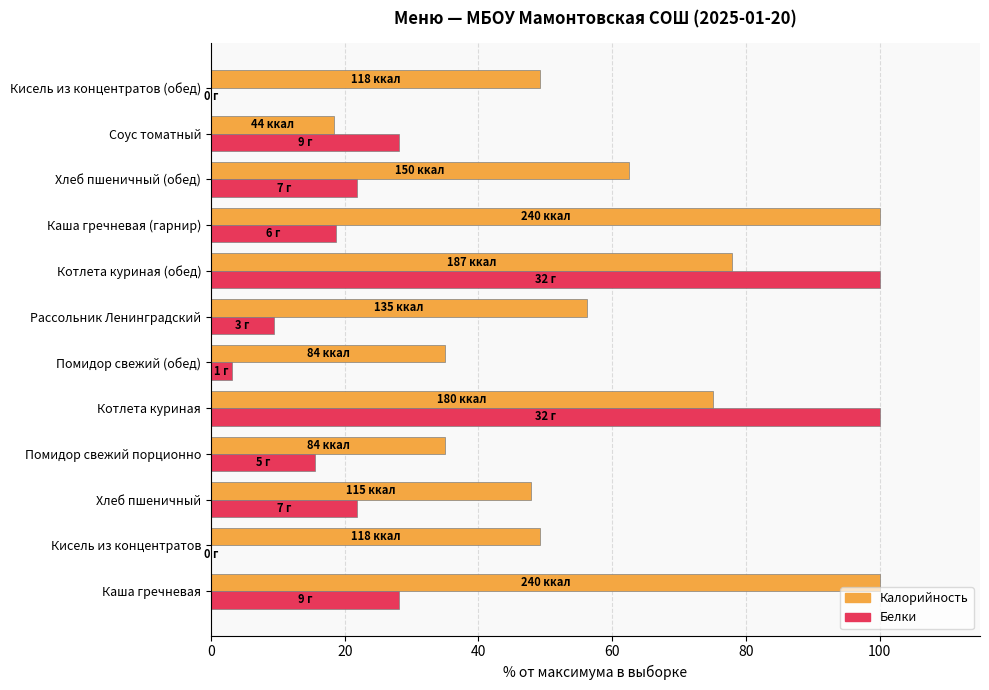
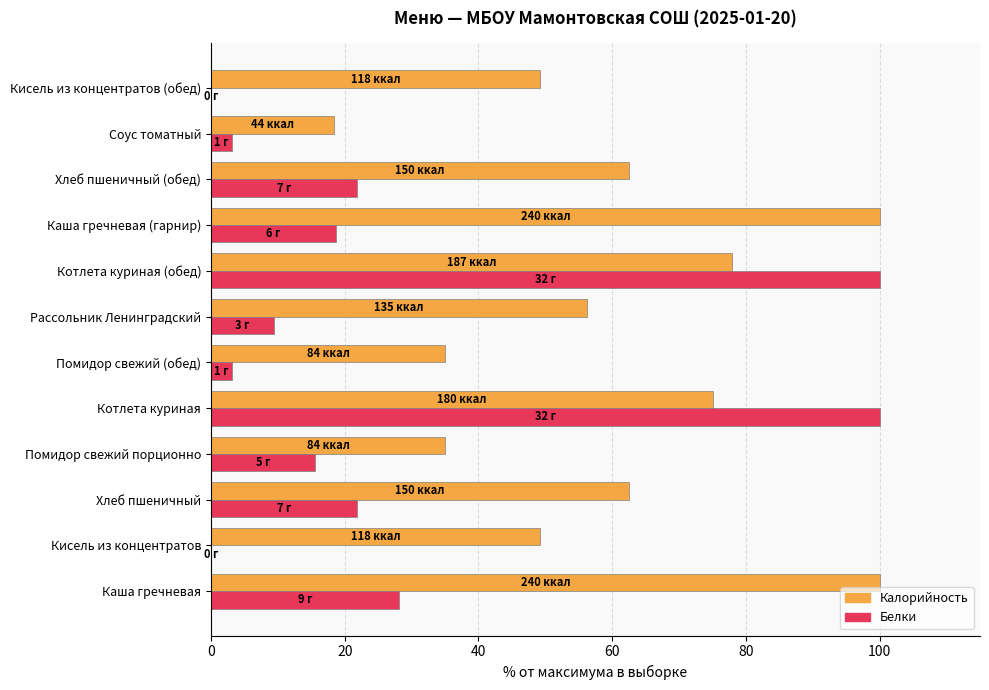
  {
    "Калорийность": {
-     "Хлеб пшеничный": 115
+     "Хлеб пшеничный": 150
    },
    "Белки": {
      "Кисель из концентратов (обед)": 0,
-     "Соус томатный": 9,
+     "Соус томатный": 1,
      "Кисель из концентратов": 0
    }
  }
